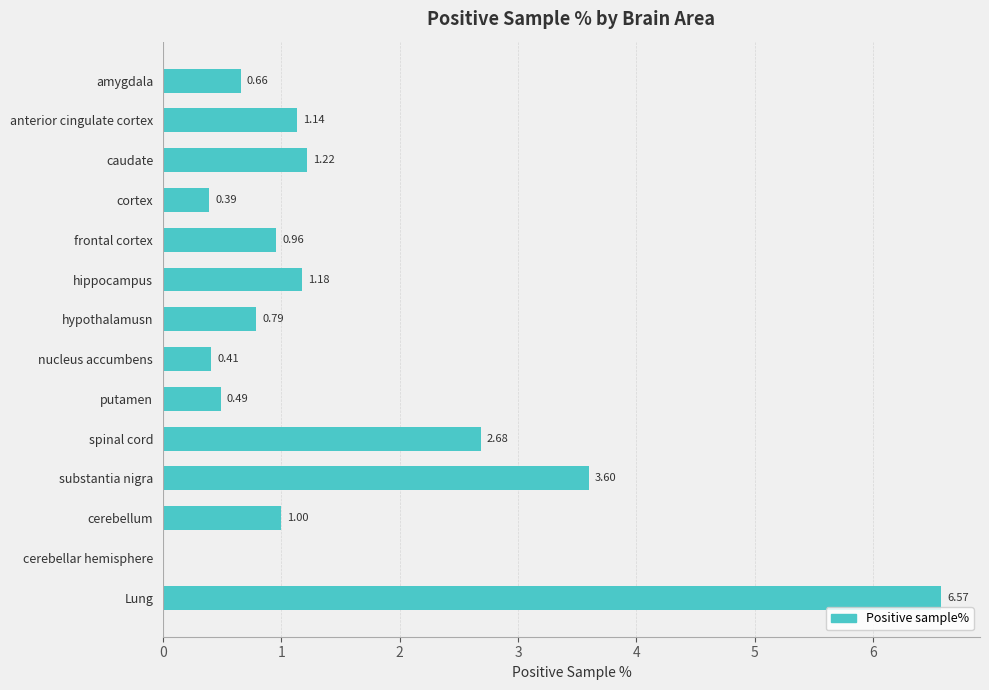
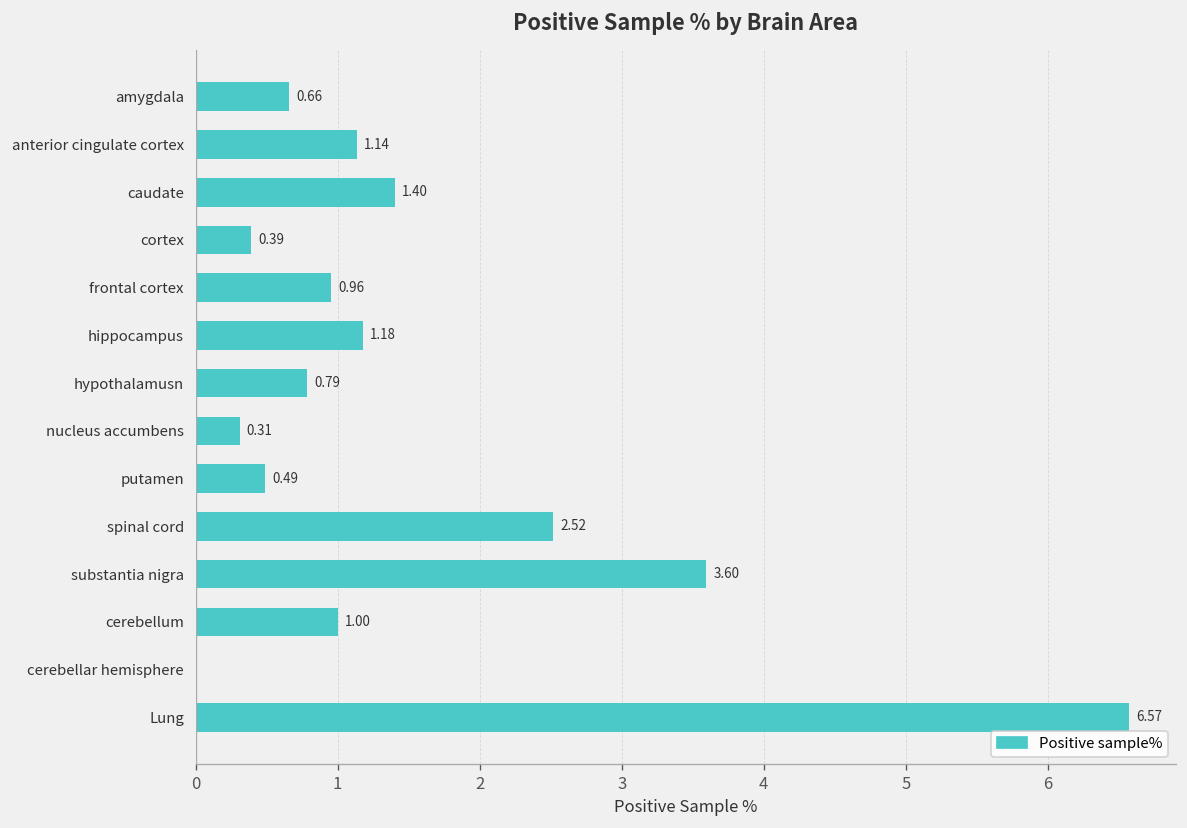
  {
    "amygdala": 0.66,
    "anterior cingulate cortex": 1.14,
-   "caudate": 1.22,
+   "caudate": 1.40,
    "cortex": 0.39,
    "frontal cortex": 0.96,
    "hippocampus": 1.18,
    "hypothalamusn": 0.79,
-   "nucleus accumbens": 0.41,
+   "nucleus accumbens": 0.31,
    "putamen": 0.49,
-   "spinal cord": 2.68,
+   "spinal cord": 2.52,
    "substantia nigra": 3.60,
    "cerebellum": 1.00,
    "Lung": 6.57
  }
